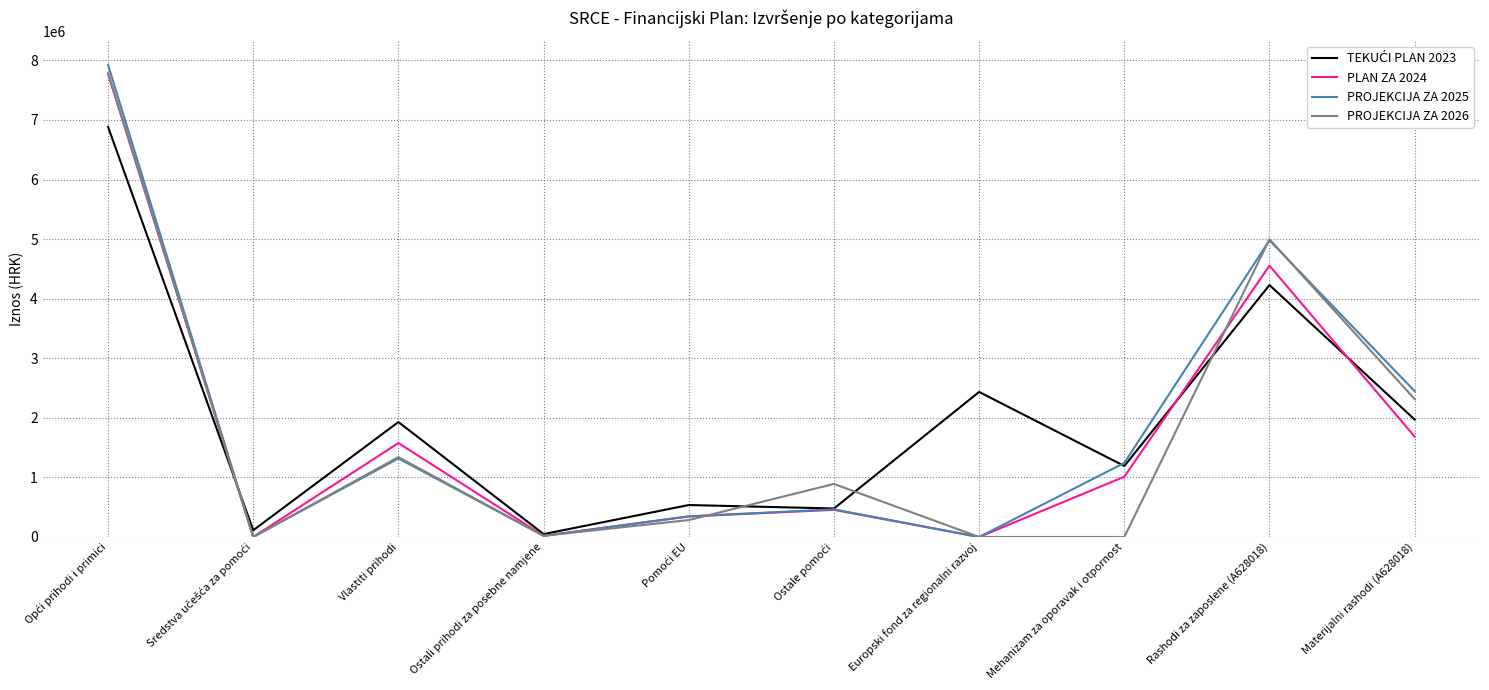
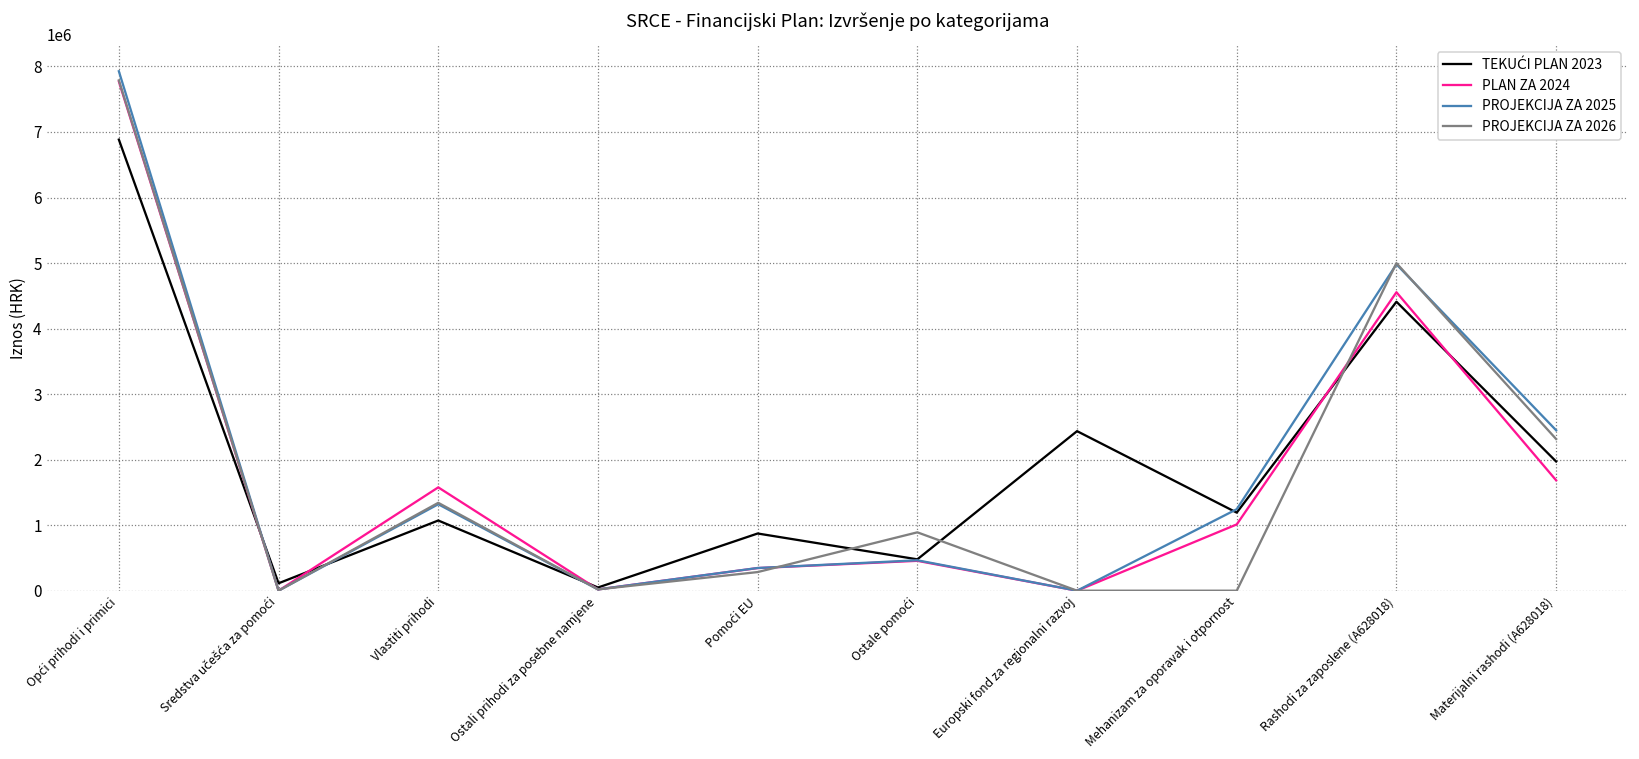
  {
    "TEKUĆI PLAN 2023": {
      "Opći prihodi i primici": 6900000,
      "Sredstva učešća za pomoći": 100000,
-     "Vlastiti prihodi": 1900000,
-     "Pomoći EU": 500000,
+     "Vlastiti prihodi": 1100000,
+     "Pomoći EU": 900000,
      "Europski fond za regionalni razvoj": 2400000,
      "Mehanizam za oporavak i otpornost": 1200000,
-     "Rashodi za zaposlene (A628018)": 4200000,
+     "Rashodi za zaposlene (A628018)": 4400000,
      "Materijalni rashodi (A628018)": 2000000
    },
    "PLAN ZA 2024": {
      "Vlastiti prihodi": 1600000,
      "Mehanizam za oporavak i otpornost": 1000000,
      "Rashodi za zaposlene (A628018)": 4600000,
      "Materijalni rashodi (A628018)": 1700000
    },
    "PROJEKCIJA ZA 2025": {
      "Opći prihodi i primici": 7900000,
      "Mehanizam za oporavak i otpornost": 1200000,
      "Materijalni rashodi (A628018)": 2400000
    },
    "PROJEKCIJA ZA 2026": {
      "Pomoći EU": 300000,
      "Ostale pomoći": 900000,
      "Mehanizam za oporavak i otpornost": 0,
      "Materijalni rashodi (A628018)": 2300000
    }
  }
